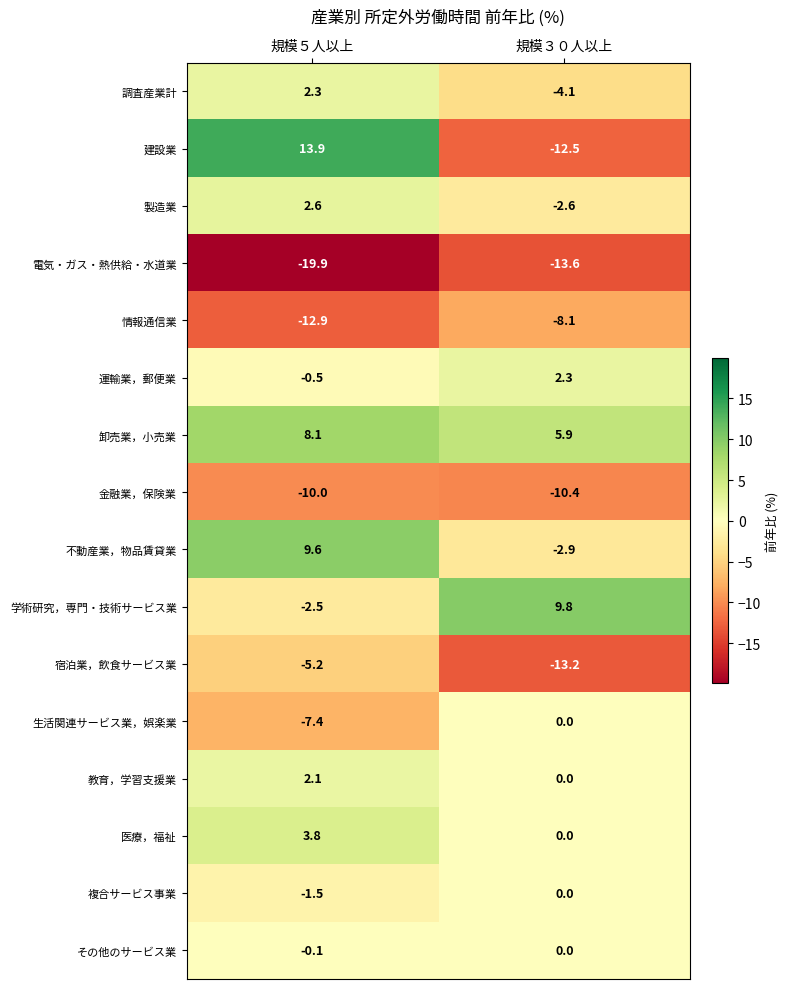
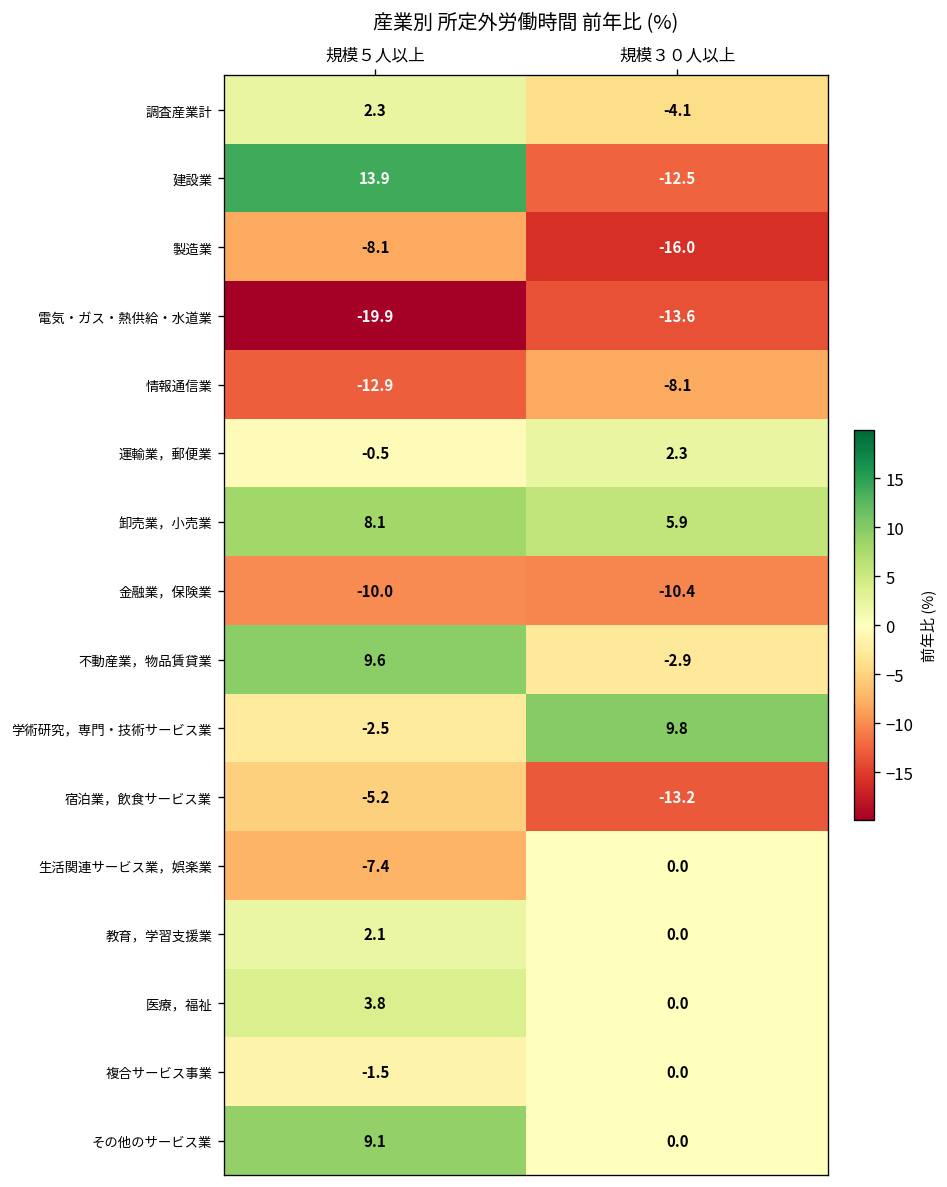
  {
    "調査産業計": {
      "規模５人以上": 2.3,
      "規模３０人以上": -4.1
    },
    "建設業": {
      "規模５人以上": 13.9,
      "規模３０人以上": -12.5
    },
    "製造業": {
-     "規模５人以上": 2.6,
-     "規模３０人以上": -2.6
+     "規模５人以上": -8.1,
+     "規模３０人以上": -16.0
    },
    "電気・ガス・熱供給・水道業": {
      "規模５人以上": -19.9,
      "規模３０人以上": -13.6
    },
    "情報通信業": {
      "規模５人以上": -12.9,
      "規模３０人以上": -8.1
    },
    "運輸業，郵便業": {
      "規模５人以上": -0.5,
      "規模３０人以上": 2.3
    },
    "卸売業，小売業": {
      "規模５人以上": 8.1,
      "規模３０人以上": 5.9
    },
    "金融業，保険業": {
      "規模５人以上": -10.0,
      "規模３０人以上": -10.4
    },
    "不動産業，物品賃貸業": {
      "規模５人以上": 9.6,
      "規模３０人以上": -2.9
    },
    "学術研究，専門・技術サービス業": {
      "規模５人以上": -2.5,
      "規模３０人以上": 9.8
    },
    "宿泊業，飲食サービス業": {
      "規模５人以上": -5.2,
      "規模３０人以上": -13.2
    },
    "生活関連サービス業，娯楽業": {
      "規模５人以上": -7.4,
      "規模３０人以上": 0.0
    },
    "教育，学習支援業": {
      "規模５人以上": 2.1,
      "規模３０人以上": 0.0
    },
    "医療，福祉": {
      "規模５人以上": 3.8,
      "規模３０人以上": 0.0
    },
    "複合サービス事業": {
      "規模５人以上": -1.5,
      "規模３０人以上": 0.0
    },
    "その他のサービス業": {
-     "規模５人以上": -0.1,
+     "規模５人以上": 9.1,
      "規模３０人以上": 0.0
    }
  }
